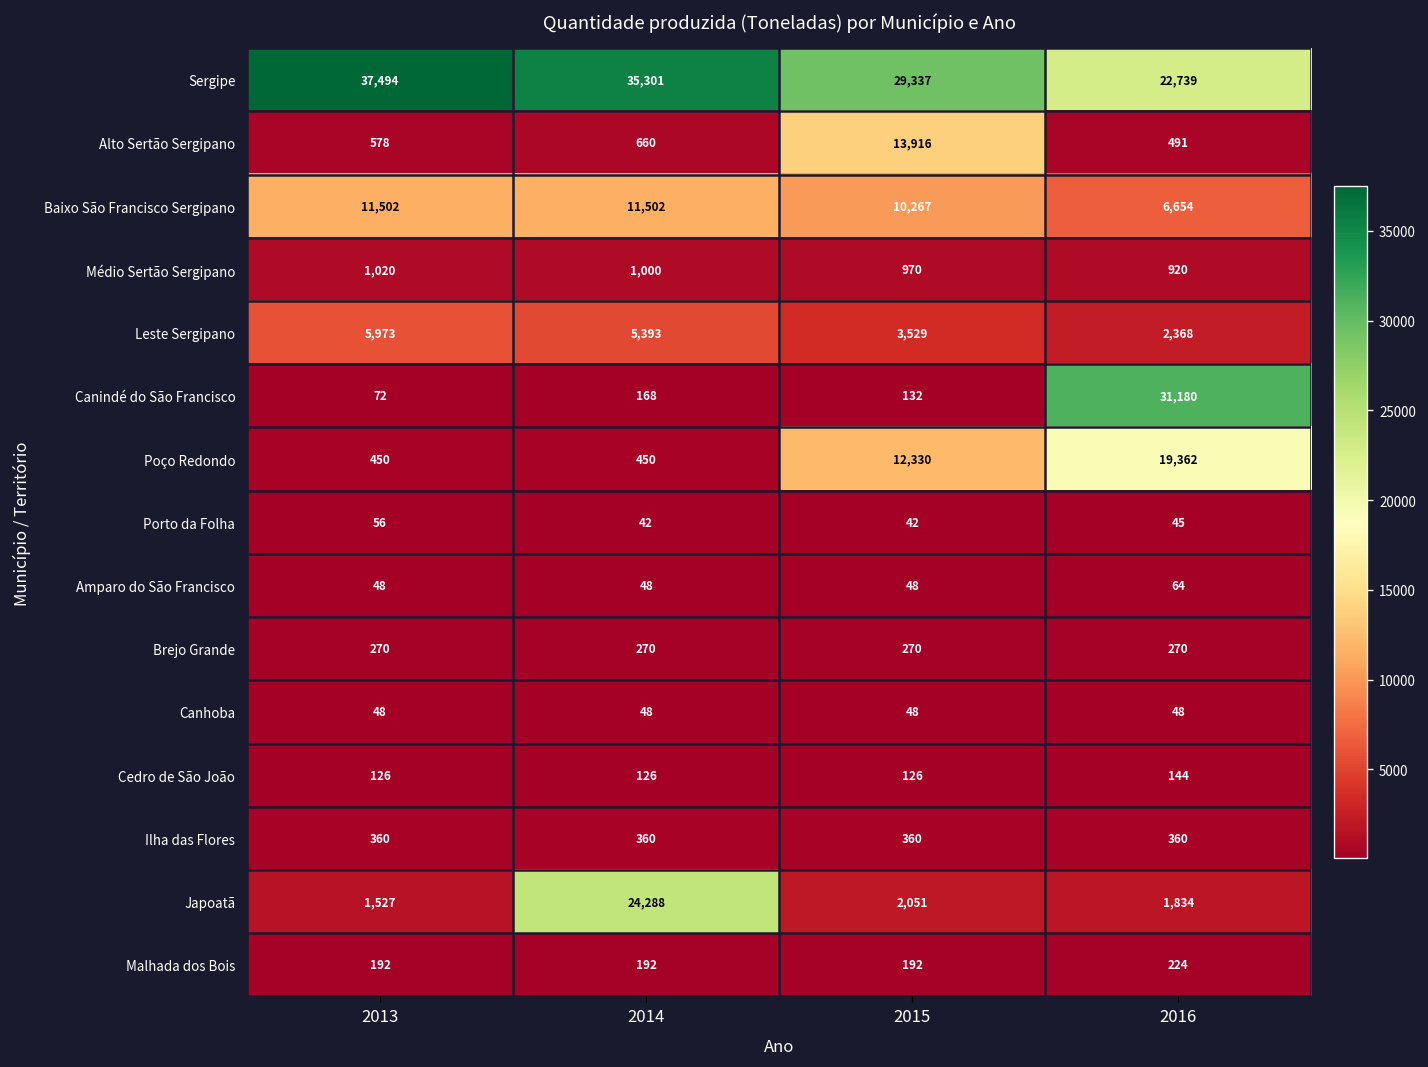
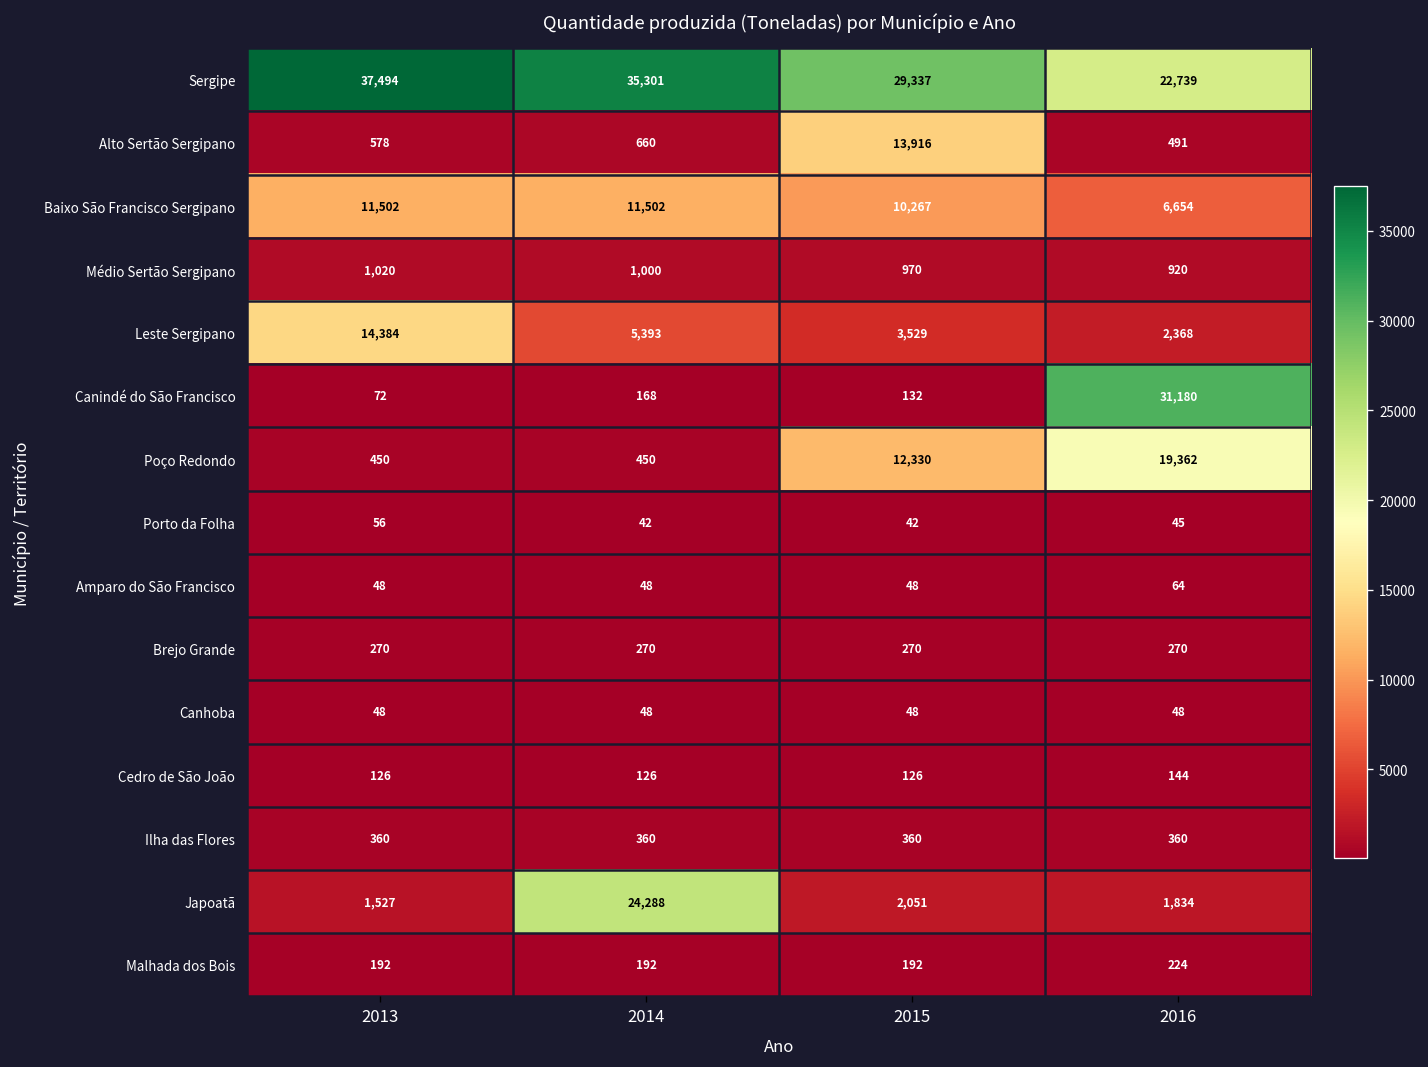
  {
    "Sergipe": {
      "2013": "37,494",
      "2014": "35,301",
      "2015": "29,337",
      "2016": "22,739"
    },
    "Alto Sertão Sergipano": {
      "2013": "578",
      "2014": "660",
      "2015": "13,916",
      "2016": "491"
    },
    "Baixo São Francisco Sergipano": {
      "2013": "11,502",
      "2014": "11,502",
      "2015": "10,267",
      "2016": "6,654"
    },
    "Médio Sertão Sergipano": {
      "2013": "1,020",
      "2014": "1,000",
      "2015": "970",
      "2016": "920"
    },
    "Leste Sergipano": {
-     "2013": "5,973",
+     "2013": "14,384",
      "2014": "5,393",
      "2015": "3,529",
      "2016": "2,368"
    },
    "Canindé do São Francisco": {
      "2013": "72",
      "2014": "168",
      "2015": "132",
      "2016": "31,180"
    },
    "Poço Redondo": {
      "2013": "450",
      "2014": "450",
      "2015": "12,330",
      "2016": "19,362"
    },
    "Porto da Folha": {
      "2013": "56",
      "2014": "42",
      "2015": "42",
      "2016": "45"
    },
    "Amparo do São Francisco": {
      "2013": "48",
      "2014": "48",
      "2015": "48",
      "2016": "64"
    },
    "Brejo Grande": {
      "2013": "270",
      "2014": "270",
      "2015": "270",
      "2016": "270"
    },
    "Canhoba": {
      "2013": "48",
      "2014": "48",
      "2015": "48",
      "2016": "48"
    },
    "Cedro de São João": {
      "2013": "126",
      "2014": "126",
      "2015": "126",
      "2016": "144"
    },
    "Ilha das Flores": {
      "2013": "360",
      "2014": "360",
      "2015": "360",
      "2016": "360"
    },
    "Japoatã": {
      "2013": "1,527",
      "2014": "24,288",
      "2015": "2,051",
      "2016": "1,834"
    },
    "Malhada dos Bois": {
      "2013": "192",
      "2014": "192",
      "2015": "192",
      "2016": "224"
    }
  }
